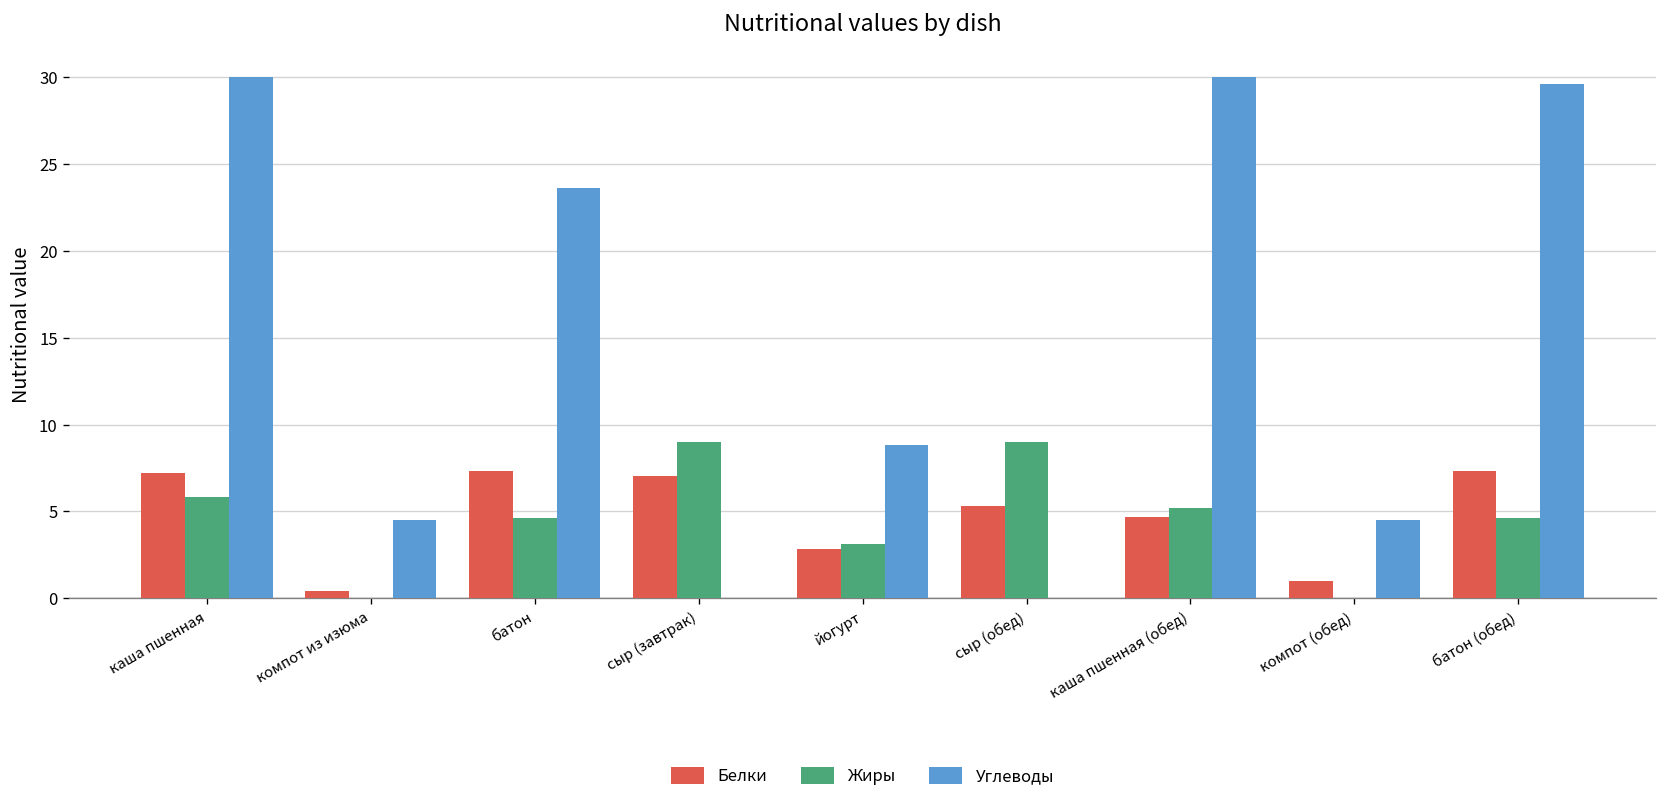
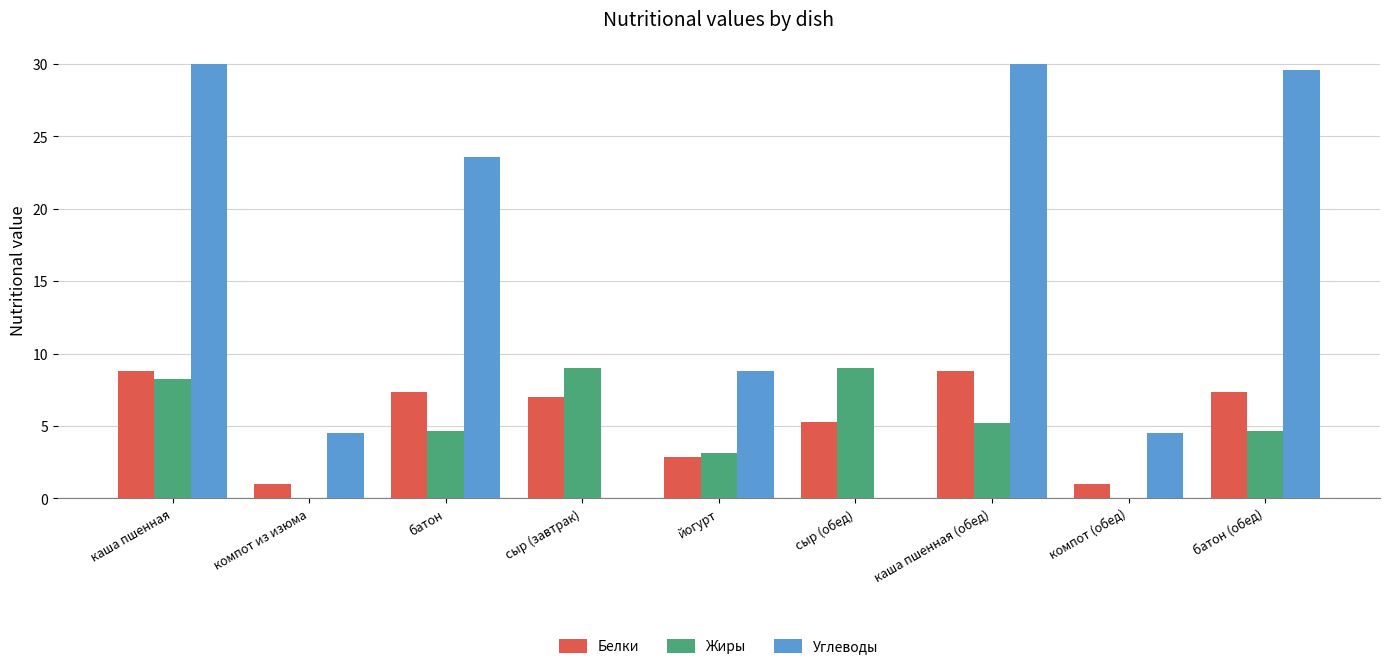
  {
    "Белки": {
-     "каша пшенная": 7.2,
-     "компот из изюма": 0.4,
+     "каша пшенная": 8.8,
+     "компот из изюма": 1.0,
      "батон": 7.3,
      "сыр (завтрак)": 7.0,
      "йогурт": 2.9,
      "сыр (обед)": 5.3,
-     "каша пшенная (обед)": 4.7,
+     "каша пшенная (обед)": 8.8,
      "компот (обед)": 1.0,
      "батон (обед)": 7.3
    },
    "Жиры": {
-     "каша пшенная": 5.8,
+     "каша пшенная": 8.2,
      "компот из изюма": 0.0,
      "батон": 4.6,
      "сыр (завтрак)": 9.0,
      "йогурт": 3.2,
      "сыр (обед)": 9.0,
      "каша пшенная (обед)": 5.2,
      "компот (обед)": 0.0,
      "батон (обед)": 4.6
    },
    "Углеводы": {
      "каша пшенная": 30.0,
      "компот из изюма": 4.5,
      "батон": 23.6,
      "сыр (завтрак)": 0.0,
      "йогурт": 8.8,
      "сыр (обед)": 0.0,
      "каша пшенная (обед)": 30.0,
      "компот (обед)": 4.5,
      "батон (обед)": 29.6
    }
  }
